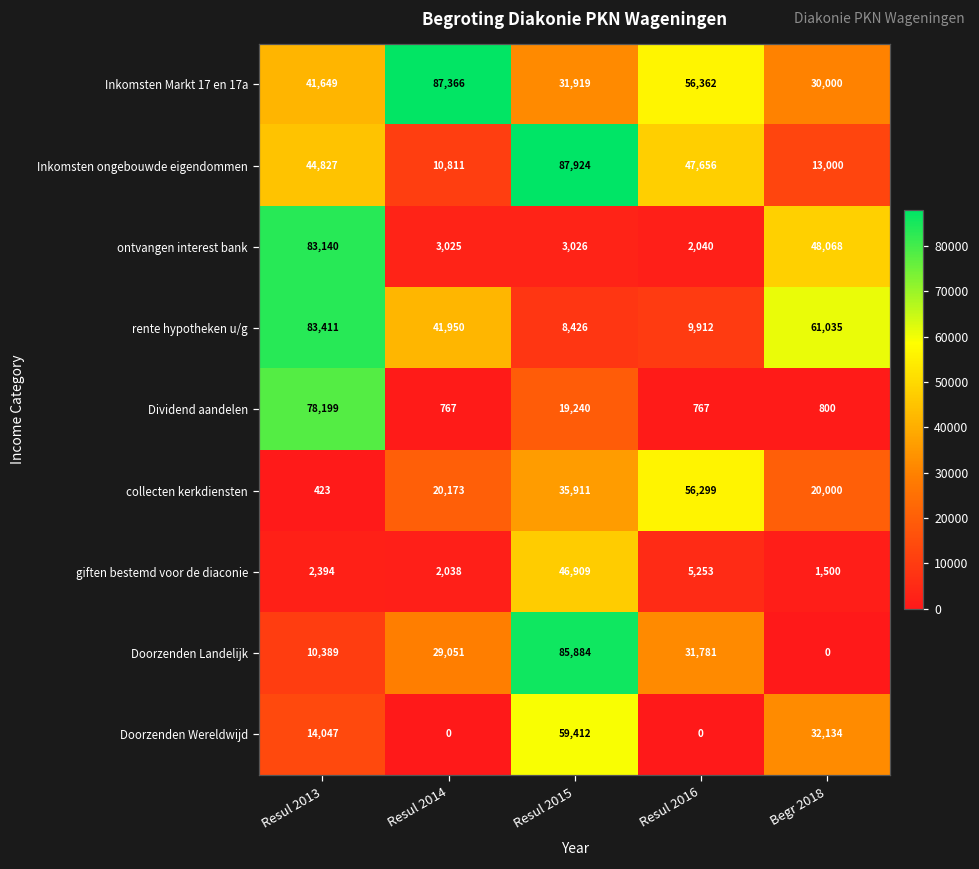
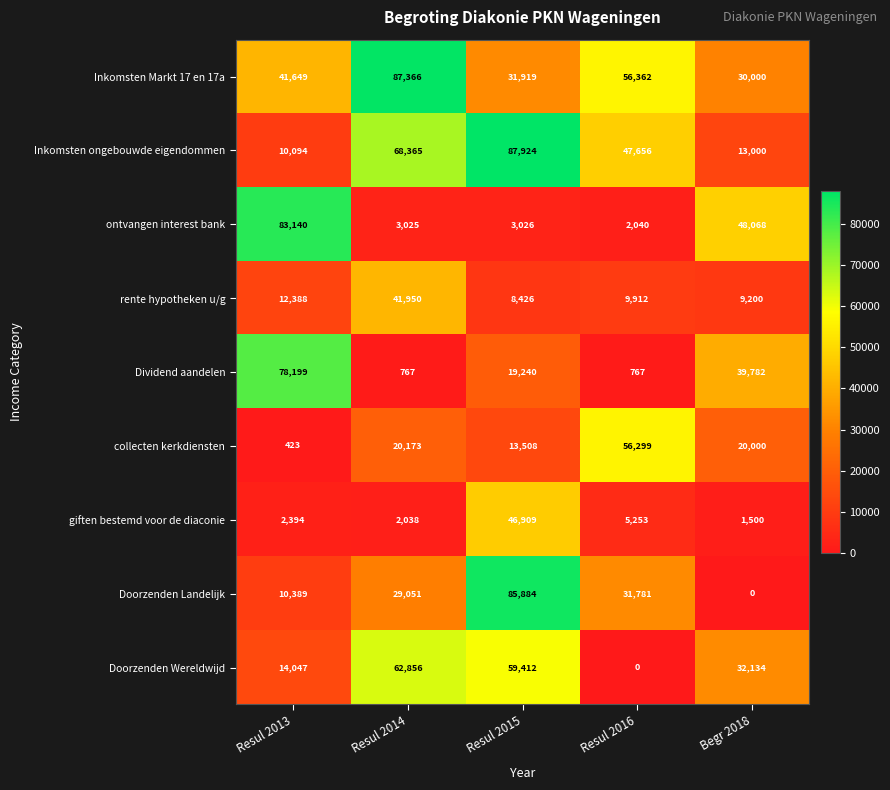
  {
    "Inkomsten Markt 17 en 17a": {
      "Resul 2013": "41,649",
      "Resul 2014": "87,366",
      "Resul 2015": "31,919",
      "Resul 2016": "56,362",
      "Begr 2018": "30,000"
    },
    "Inkomsten ongebouwde eigendommen": {
-     "Resul 2013": "44,827",
-     "Resul 2014": "10,811",
+     "Resul 2013": "10,094",
+     "Resul 2014": "68,365",
      "Resul 2015": "87,924",
      "Resul 2016": "47,656",
      "Begr 2018": "13,000"
    },
    "ontvangen interest bank": {
      "Resul 2013": "83,140",
      "Resul 2014": "3,025",
      "Resul 2015": "3,026",
      "Resul 2016": "2,040",
      "Begr 2018": "48,068"
    },
    "rente hypotheken u/g": {
-     "Resul 2013": "83,411",
+     "Resul 2013": "12,388",
      "Resul 2014": "41,950",
      "Resul 2015": "8,426",
      "Resul 2016": "9,912",
-     "Begr 2018": "61,035"
+     "Begr 2018": "9,200"
    },
    "Dividend aandelen": {
      "Resul 2013": "78,199",
      "Resul 2014": "767",
      "Resul 2015": "19,240",
      "Resul 2016": "767",
-     "Begr 2018": "800"
+     "Begr 2018": "39,782"
    },
    "collecten kerkdiensten": {
      "Resul 2013": "423",
      "Resul 2014": "20,173",
-     "Resul 2015": "35,911",
+     "Resul 2015": "13,508",
      "Resul 2016": "56,299",
      "Begr 2018": "20,000"
    },
    "giften bestemd voor de diaconie": {
      "Resul 2013": "2,394",
      "Resul 2014": "2,038",
      "Resul 2015": "46,909",
      "Resul 2016": "5,253",
      "Begr 2018": "1,500"
    },
    "Doorzenden Landelijk": {
      "Resul 2013": "10,389",
      "Resul 2014": "29,051",
      "Resul 2015": "85,884",
      "Resul 2016": "31,781",
      "Begr 2018": "0"
    },
    "Doorzenden Wereldwijd": {
      "Resul 2013": "14,047",
-     "Resul 2014": "0",
+     "Resul 2014": "62,856",
      "Resul 2015": "59,412",
      "Resul 2016": "0",
      "Begr 2018": "32,134"
    }
  }
